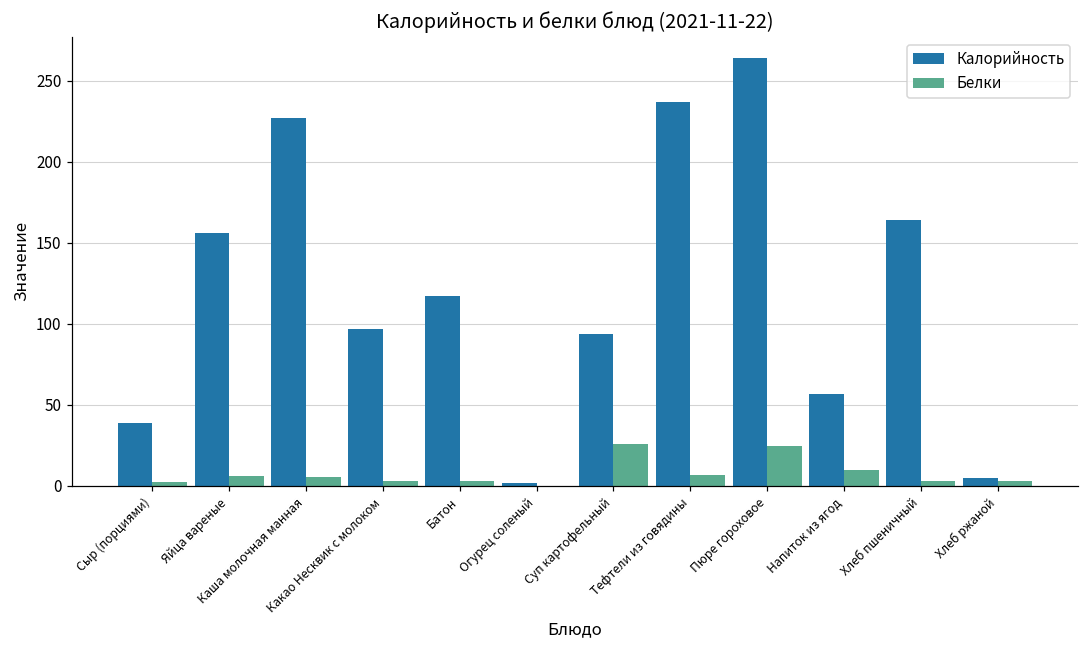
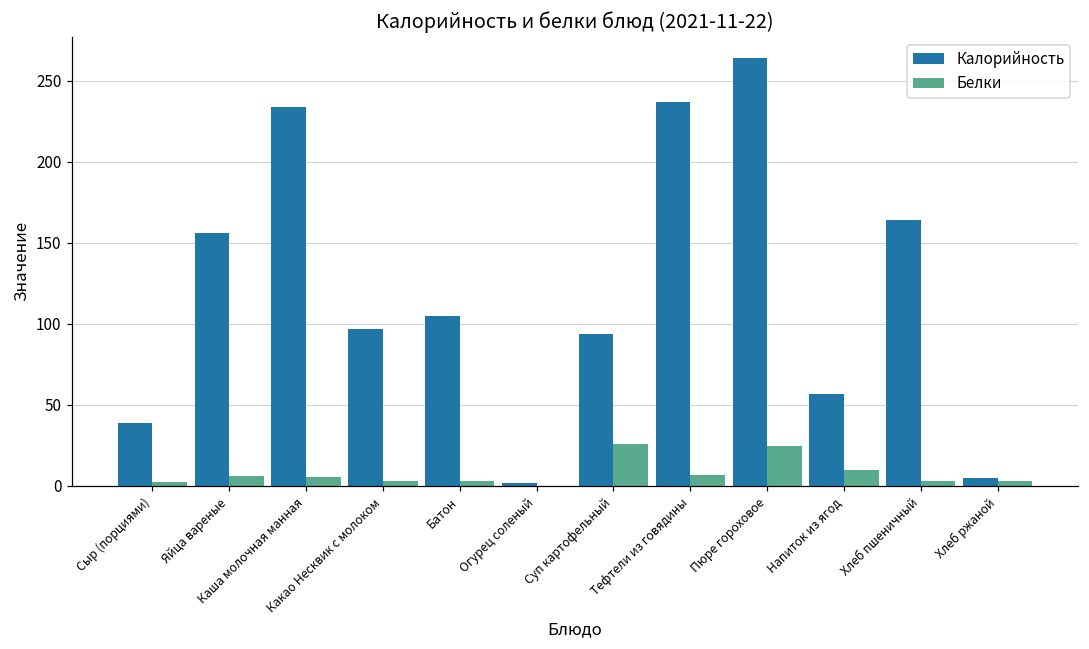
  {
    "Калорийность": {
      "Сыр (порциями)": 39,
      "Яйца вареные": 156,
-     "Каша молочная манная": 227,
+     "Каша молочная манная": 234,
      "Какао Несквик с молоком": 97,
-     "Батон": 117,
+     "Батон": 105,
      "Огурец соленый": 2,
      "Суп картофельный": 94,
      "Тефтели из говядины": 237,
      "Пюре гороховое": 264,
      "Напиток из ягод": 57,
      "Хлеб пшеничный": 164,
      "Хлеб ржаной": 5
    },
    "Белки": {
      "Сыр (порциями)": 2,
      "Яйца вареные": 6,
      "Каша молочная манная": 6,
      "Какао Несквик с молоком": 3,
      "Батон": 3,
      "Суп картофельный": 26,
      "Тефтели из говядины": 7,
      "Пюре гороховое": 25,
      "Напиток из ягод": 10,
      "Хлеб пшеничный": 3,
      "Хлеб ржаной": 3
    }
  }
